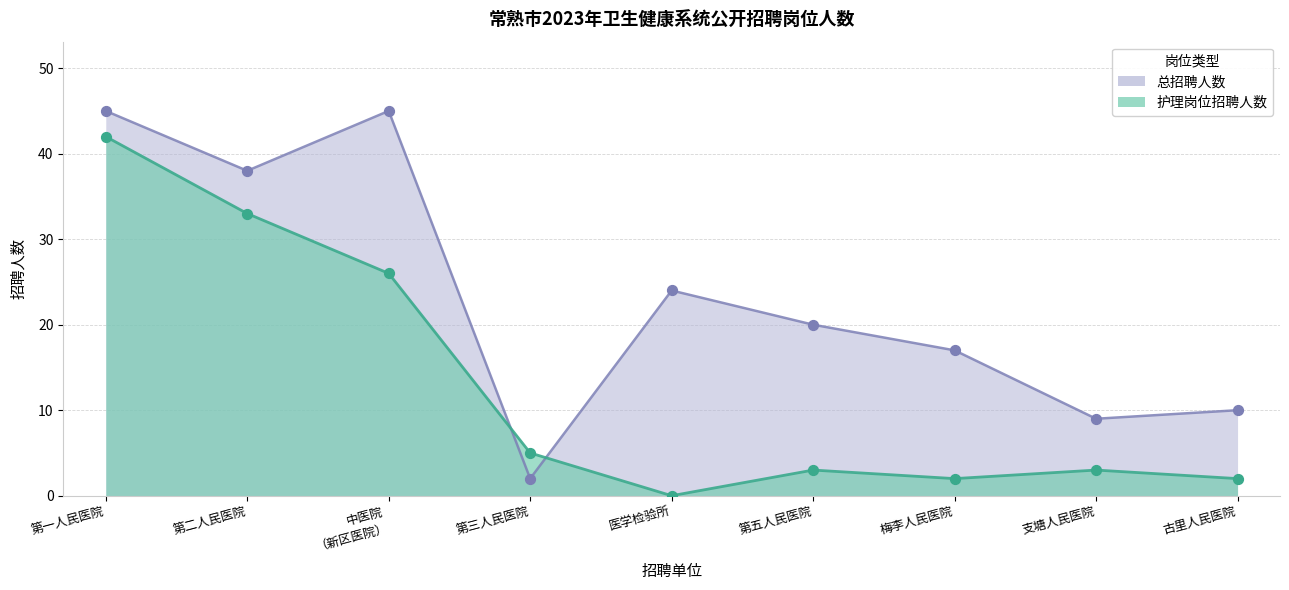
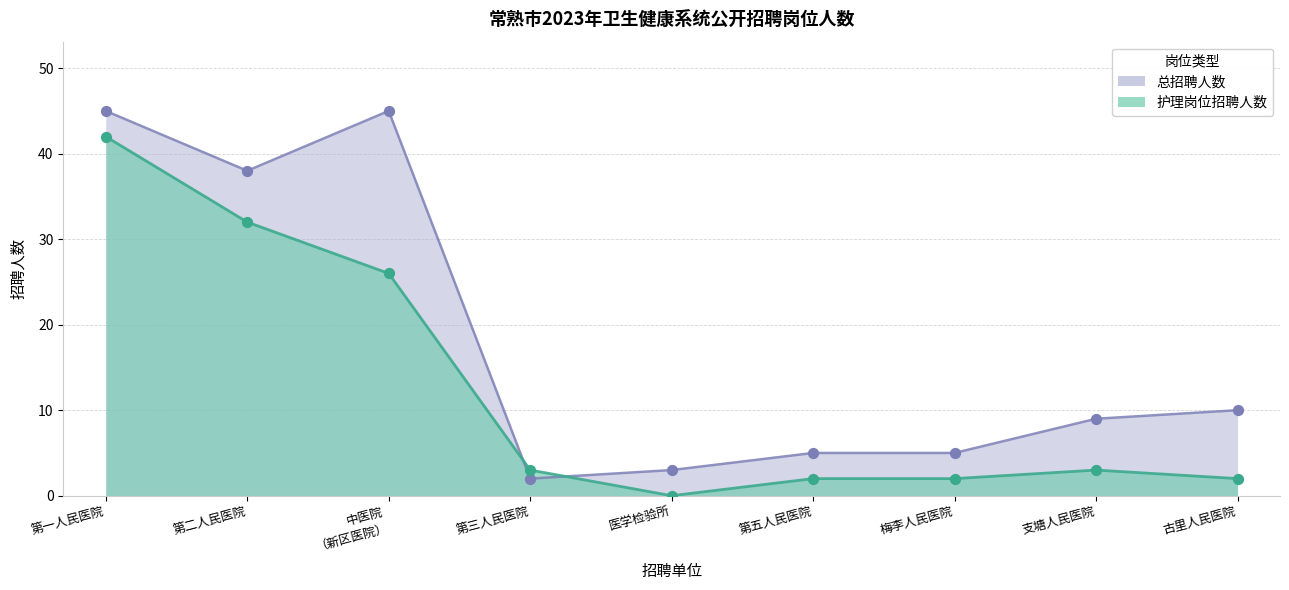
  {
    "总招聘人数": {
      "第一人民医院": 45,
      "第二人民医院": 38,
      "中医院 （新区医院）": 45,
      "第三人民医院": 2,
-     "医学检验所": 24,
-     "第五人民医院": 20,
-     "梅李人民医院": 17,
+     "医学检验所": 3,
+     "第五人民医院": 5,
+     "梅李人民医院": 5,
      "支塘人民医院": 9,
      "古里人民医院": 10
    },
    "护理岗位招聘人数": {
      "第一人民医院": 42,
-     "第二人民医院": 33,
+     "第二人民医院": 32,
      "中医院 （新区医院）": 26,
-     "第三人民医院": 5,
+     "第三人民医院": 3,
      "医学检验所": 0,
-     "第五人民医院": 3,
+     "第五人民医院": 2,
      "梅李人民医院": 2,
      "支塘人民医院": 3,
      "古里人民医院": 2
    }
  }
